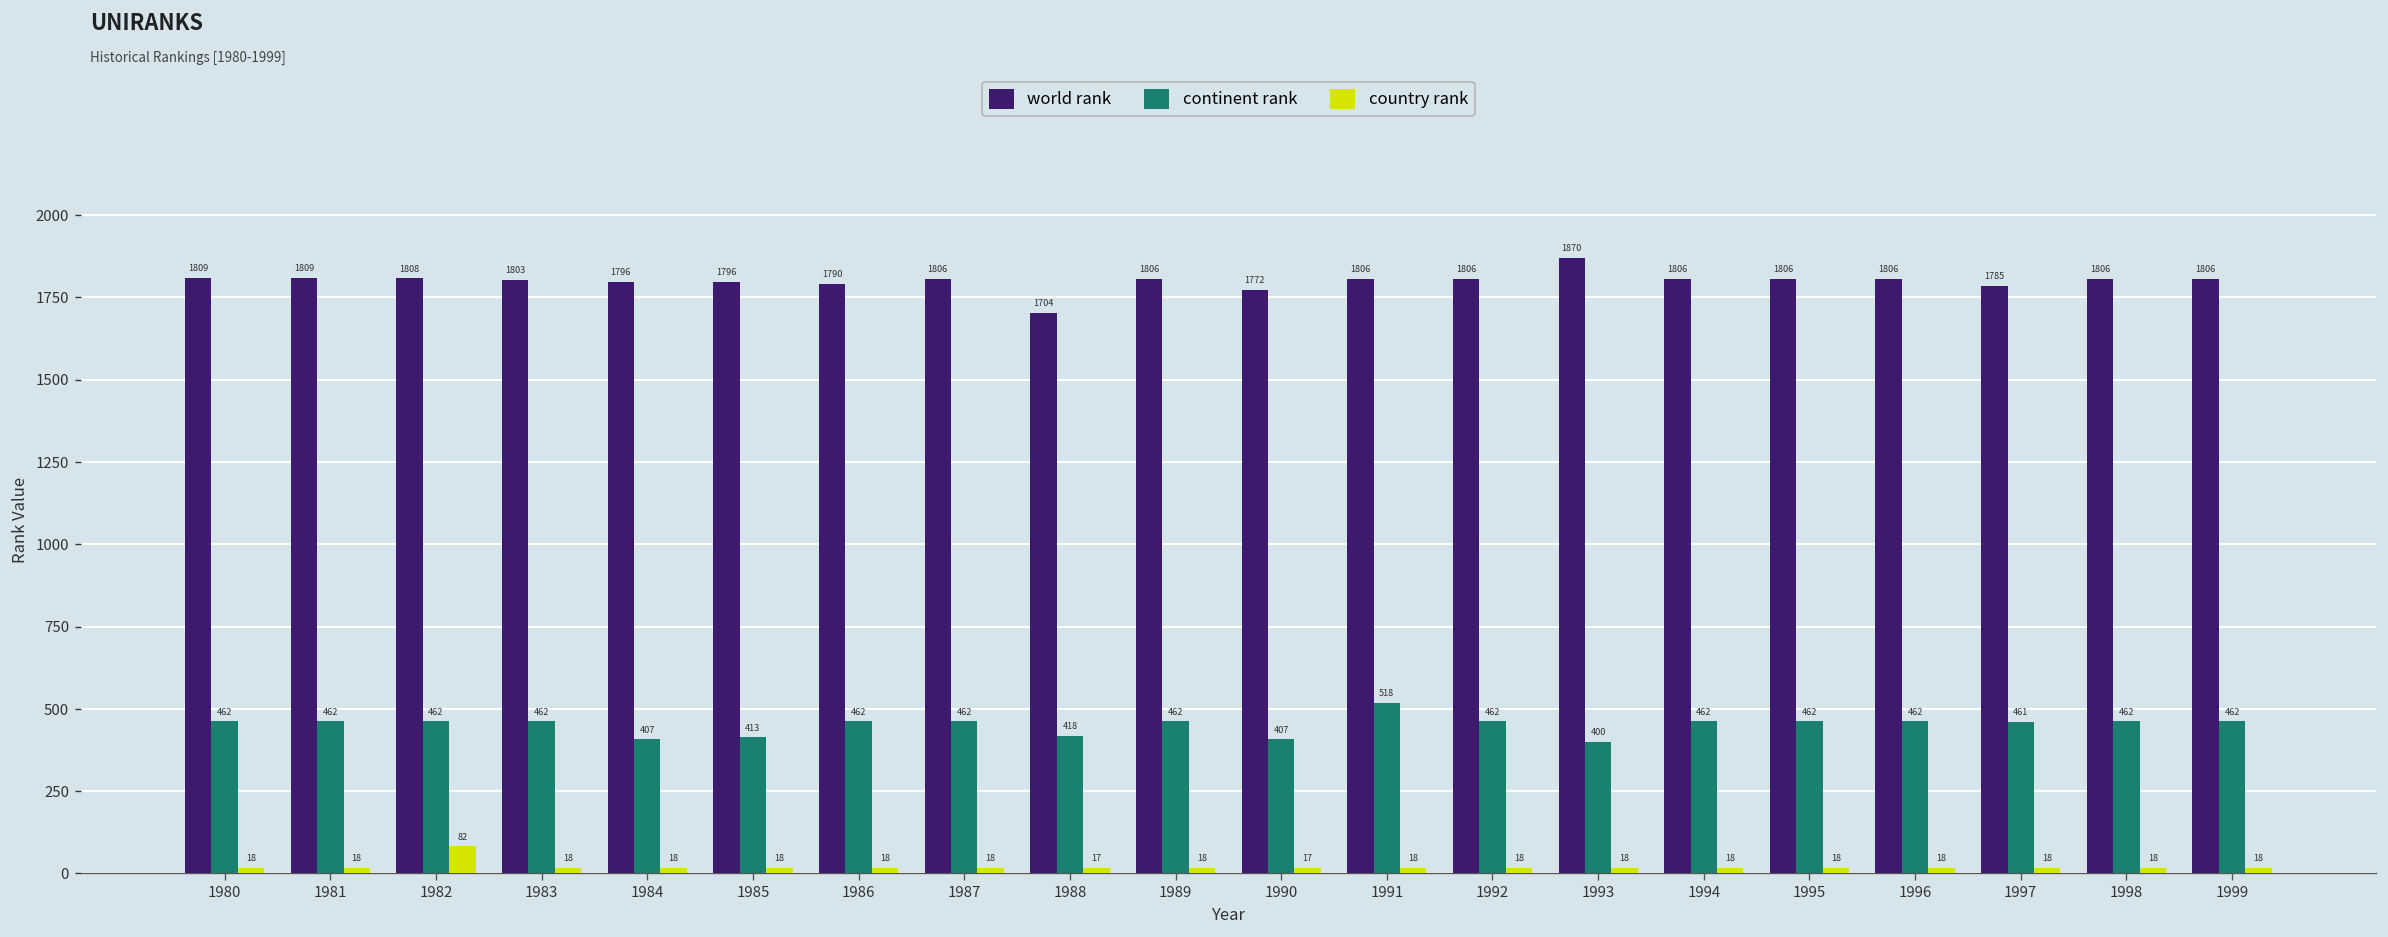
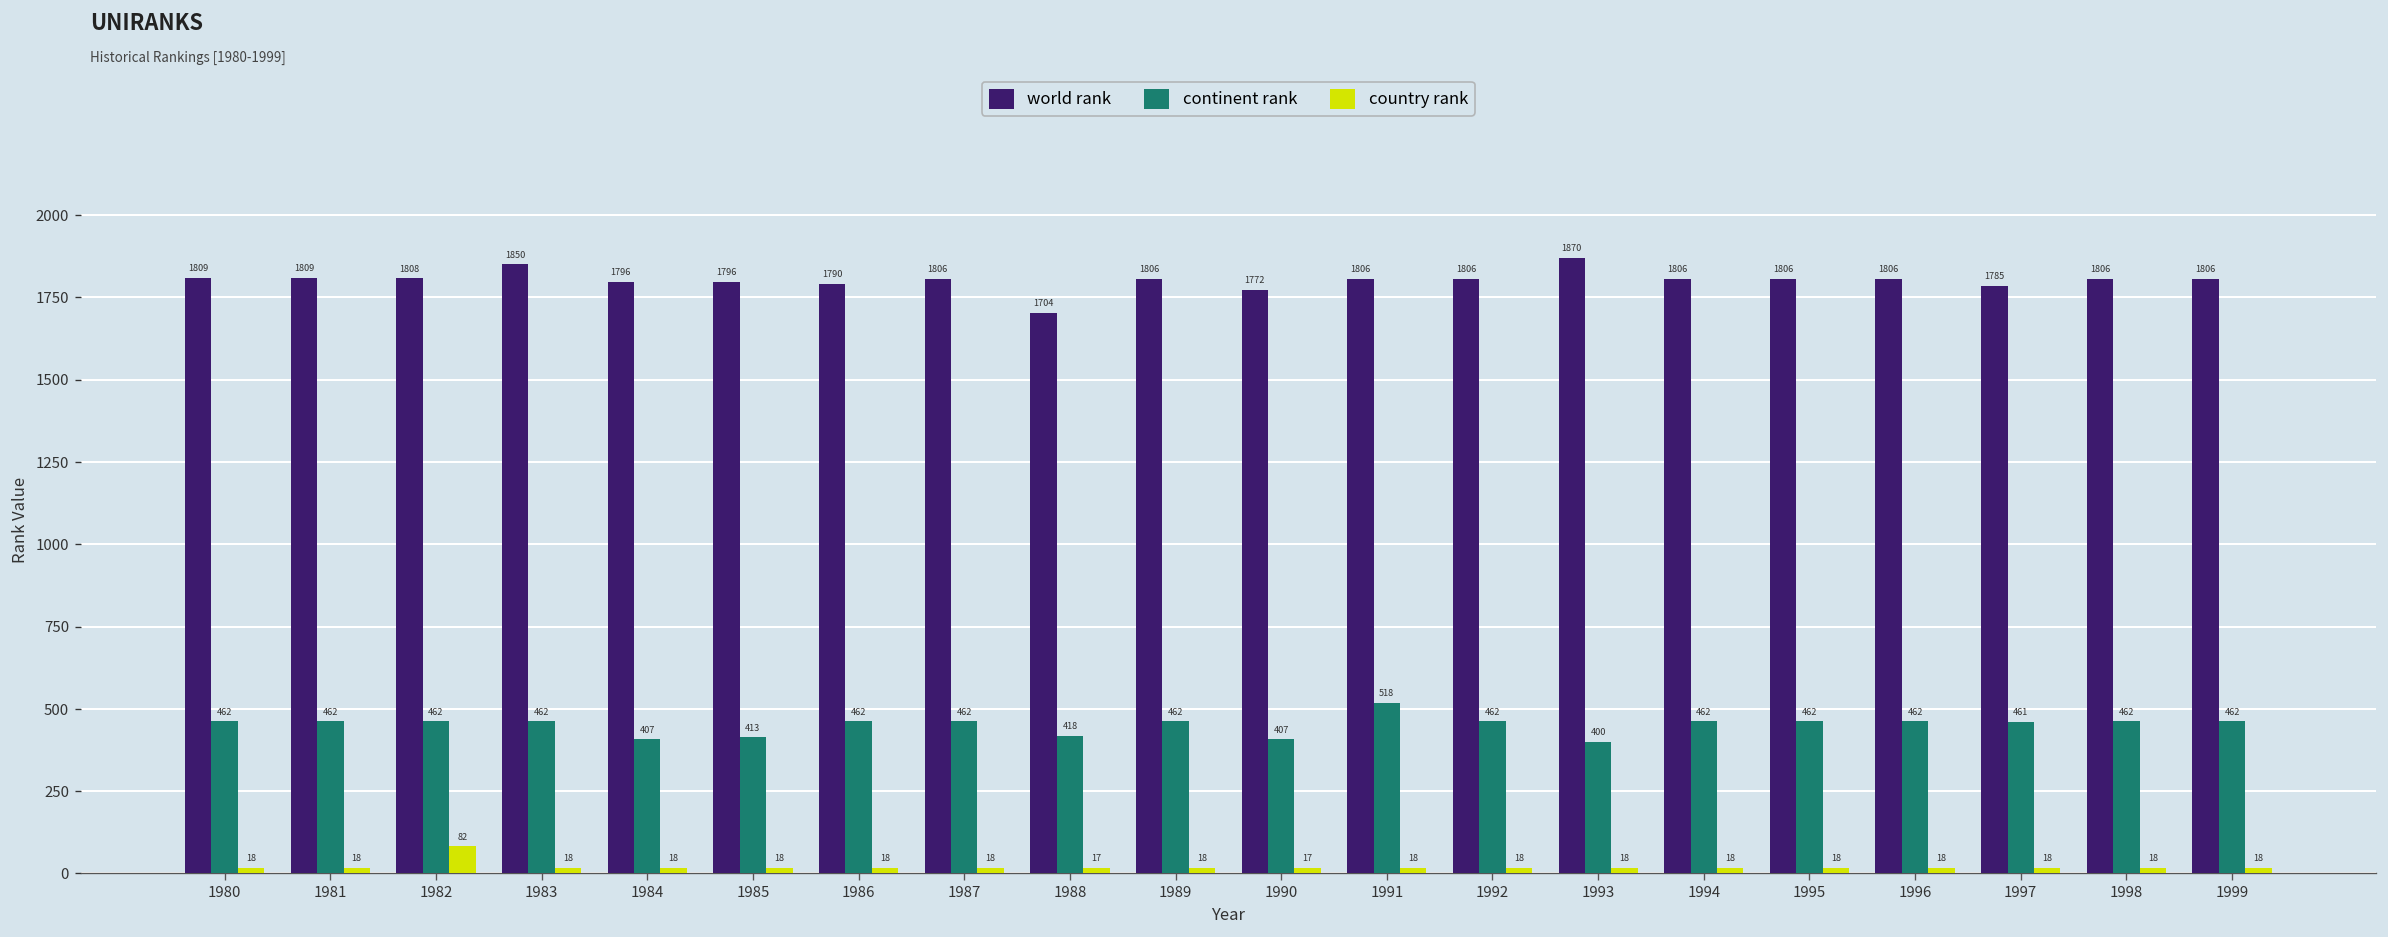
  {
    "world rank": {
      "1980": 1809,
      "1981": 1809,
      "1982": 1808,
-     "1983": 1803,
+     "1983": 1850,
      "1984": 1796,
      "1985": 1796,
      "1986": 1790,
      "1987": 1806,
      "1988": 1704,
      "1989": 1806,
      "1990": 1772,
      "1991": 1806,
      "1992": 1806,
      "1993": 1870,
      "1994": 1806,
      "1995": 1806,
      "1996": 1806,
      "1997": 1785,
      "1998": 1806,
      "1999": 1806
    },
    "continent rank": {
      "1980": 462,
      "1981": 462,
      "1982": 462,
      "1983": 462,
      "1984": 407,
      "1985": 413,
      "1986": 462,
      "1987": 462,
      "1988": 418,
      "1989": 462,
      "1990": 407,
      "1991": 518,
      "1992": 462,
      "1993": 400,
      "1994": 462,
      "1995": 462,
      "1996": 462,
      "1997": 461,
      "1998": 462,
      "1999": 462
    },
    "country rank": {
      "1980": 18,
      "1981": 18,
      "1982": 82,
      "1983": 18,
      "1984": 18,
      "1985": 18,
      "1986": 18,
      "1987": 18,
      "1988": 17,
      "1989": 18,
      "1990": 17,
      "1991": 18,
      "1992": 18,
      "1993": 18,
      "1994": 18,
      "1995": 18,
      "1996": 18,
      "1997": 18,
      "1998": 18,
      "1999": 18
    }
  }
